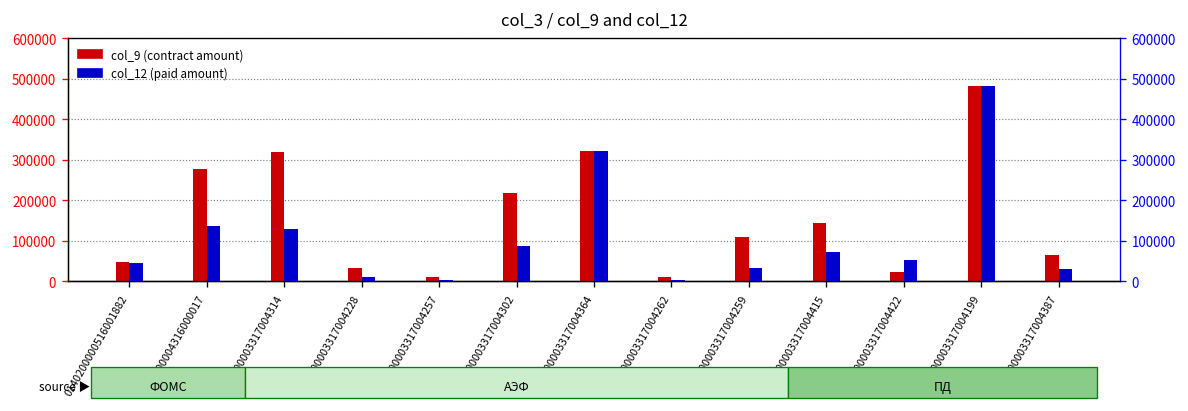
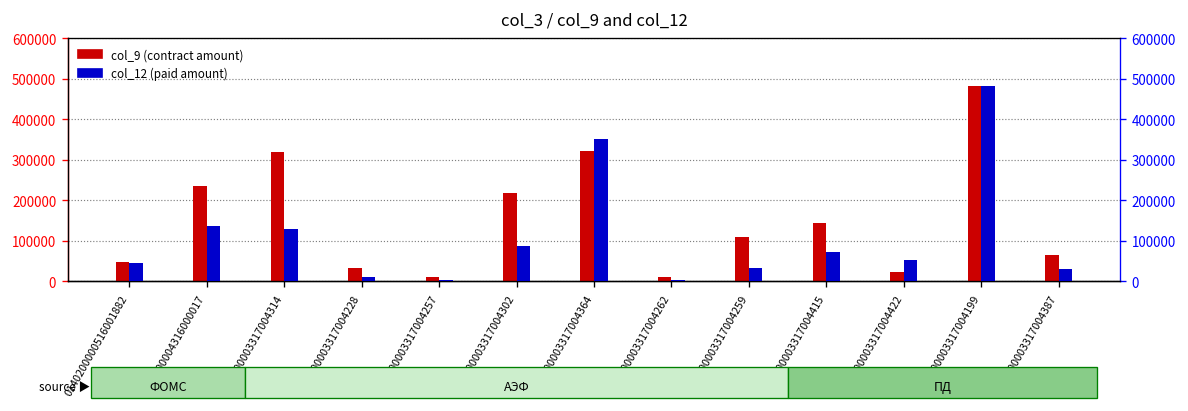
  {
    "col_9 (contract amount)": {
      "0140200000516001882": 50000,
-     "0340200004316000017": 280000,
+     "0340200004316000017": 240000,
      "0340200003317004314": 320000,
      "0340200003317004228": 30000,
      "0340200003317004257": 10000,
      "0340200003317004302": 220000,
      "0340200003317004364": 320000,
      "0340200003317004262": 10000,
      "0340200003317004259": 110000,
      "0340200003317004415": 140000,
      "0340200003317004422": 20000,
      "0340200003317004199": 480000,
      "0340200003317004387": 60000
    },
    "col_12 (paid amount)": {
      "0140200000516001882": 40000,
      "0340200004316000017": 140000,
      "0340200003317004314": 130000,
      "0340200003317004228": 10000,
      "0340200003317004302": 90000,
-     "0340200003317004364": 320000,
+     "0340200003317004364": 350000,
      "0340200003317004259": 30000,
      "0340200003317004415": 70000,
      "0340200003317004422": 50000,
      "0340200003317004199": 480000,
      "0340200003317004387": 30000
    }
  }
